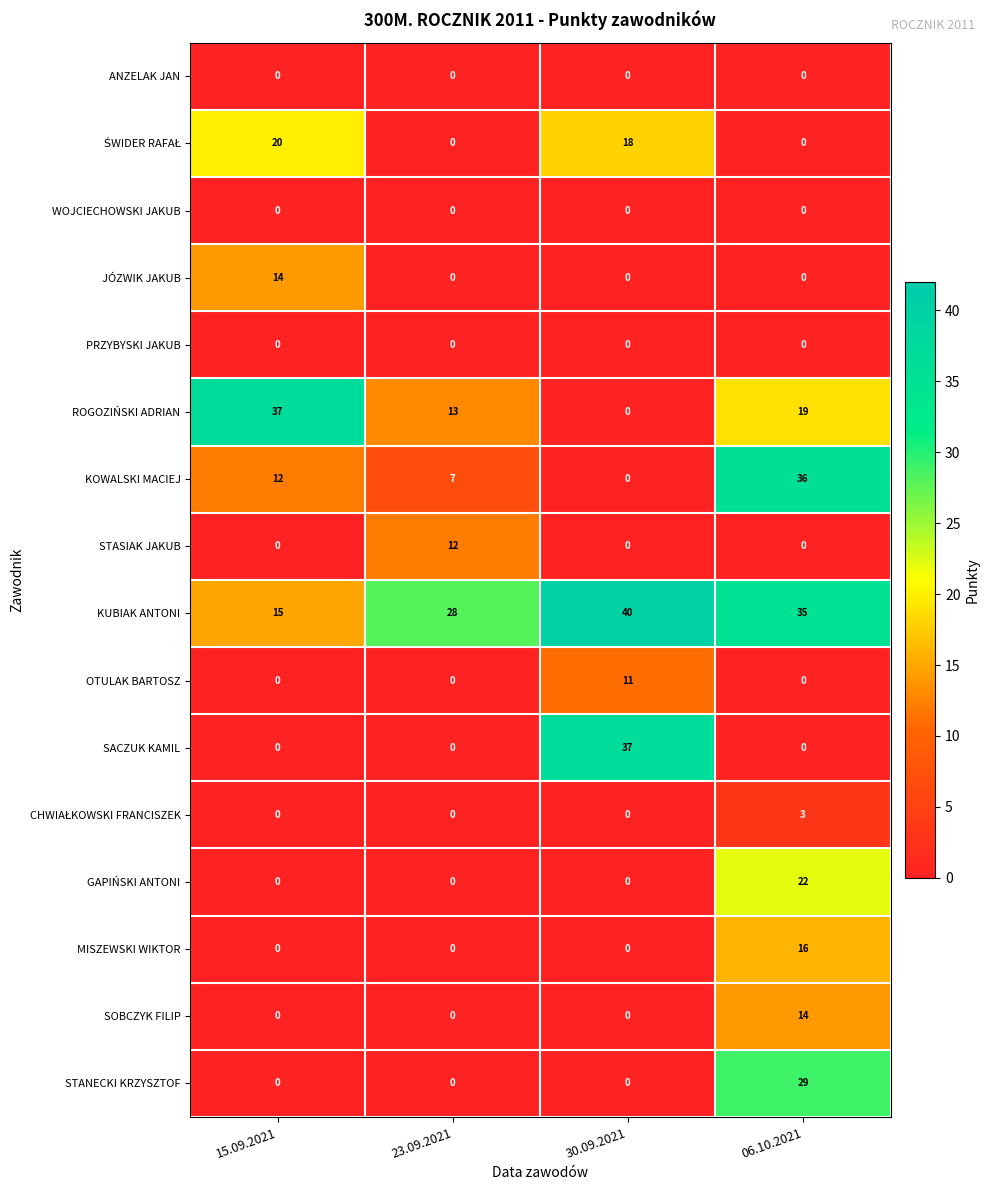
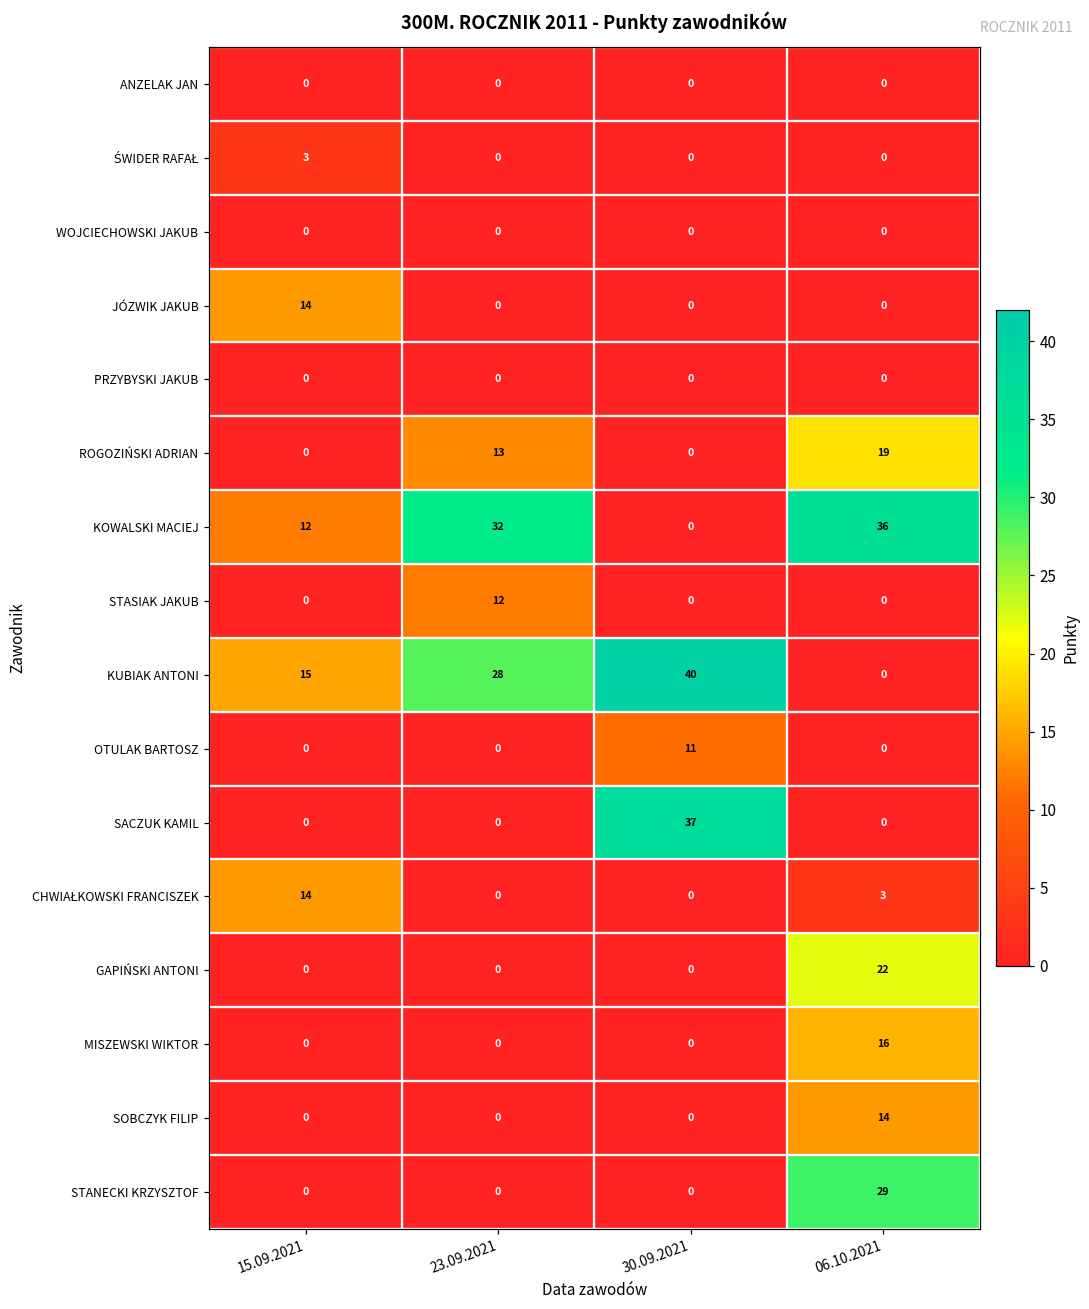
  {
    "ANZELAK JAN": {
      "15.09.2021": 0,
      "23.09.2021": 0,
      "30.09.2021": 0,
      "06.10.2021": 0
    },
    "ŚWIDER RAFAŁ": {
-     "15.09.2021": 20,
+     "15.09.2021": 3,
      "23.09.2021": 0,
-     "30.09.2021": 18,
+     "30.09.2021": 0,
      "06.10.2021": 0
    },
    "WOJCIECHOWSKI JAKUB": {
      "15.09.2021": 0,
      "23.09.2021": 0,
      "30.09.2021": 0,
      "06.10.2021": 0
    },
    "JÓZWIK JAKUB": {
      "15.09.2021": 14,
      "23.09.2021": 0,
      "30.09.2021": 0,
      "06.10.2021": 0
    },
    "PRZYBYSKI JAKUB": {
      "15.09.2021": 0,
      "23.09.2021": 0,
      "30.09.2021": 0,
      "06.10.2021": 0
    },
    "ROGOZIŃSKI ADRIAN": {
-     "15.09.2021": 37,
+     "15.09.2021": 0,
      "23.09.2021": 13,
      "30.09.2021": 0,
      "06.10.2021": 19
    },
    "KOWALSKI MACIEJ": {
      "15.09.2021": 12,
-     "23.09.2021": 7,
+     "23.09.2021": 32,
      "30.09.2021": 0,
      "06.10.2021": 36
    },
    "STASIAK JAKUB": {
      "15.09.2021": 0,
      "23.09.2021": 12,
      "30.09.2021": 0,
      "06.10.2021": 0
    },
    "KUBIAK ANTONI": {
      "15.09.2021": 15,
      "23.09.2021": 28,
      "30.09.2021": 40,
-     "06.10.2021": 35
+     "06.10.2021": 0
    },
    "OTULAK BARTOSZ": {
      "15.09.2021": 0,
      "23.09.2021": 0,
      "30.09.2021": 11,
      "06.10.2021": 0
    },
    "SACZUK KAMIL": {
      "15.09.2021": 0,
      "23.09.2021": 0,
      "30.09.2021": 37,
      "06.10.2021": 0
    },
    "CHWIAŁKOWSKI FRANCISZEK": {
-     "15.09.2021": 0,
+     "15.09.2021": 14,
      "23.09.2021": 0,
      "30.09.2021": 0,
      "06.10.2021": 3
    },
    "GAPIŃSKI ANTONI": {
      "15.09.2021": 0,
      "23.09.2021": 0,
      "30.09.2021": 0,
      "06.10.2021": 22
    },
    "MISZEWSKI WIKTOR": {
      "15.09.2021": 0,
      "23.09.2021": 0,
      "30.09.2021": 0,
      "06.10.2021": 16
    },
    "SOBCZYK FILIP": {
      "15.09.2021": 0,
      "23.09.2021": 0,
      "30.09.2021": 0,
      "06.10.2021": 14
    },
    "STANECKI KRZYSZTOF": {
      "15.09.2021": 0,
      "23.09.2021": 0,
      "30.09.2021": 0,
      "06.10.2021": 29
    }
  }
